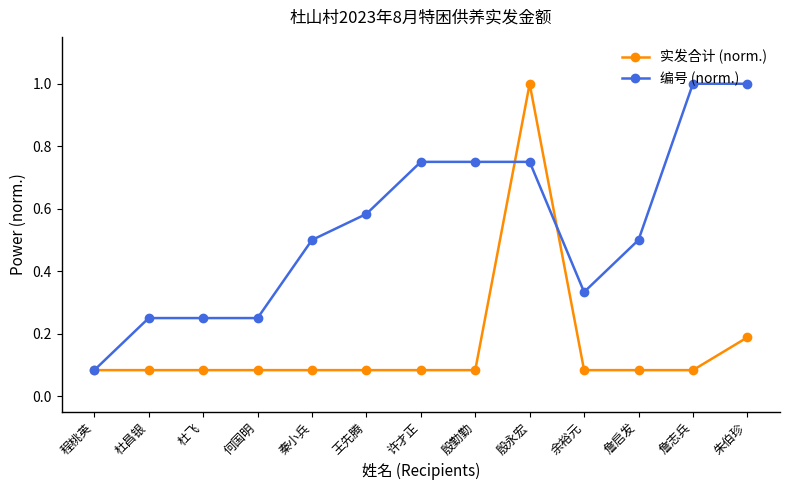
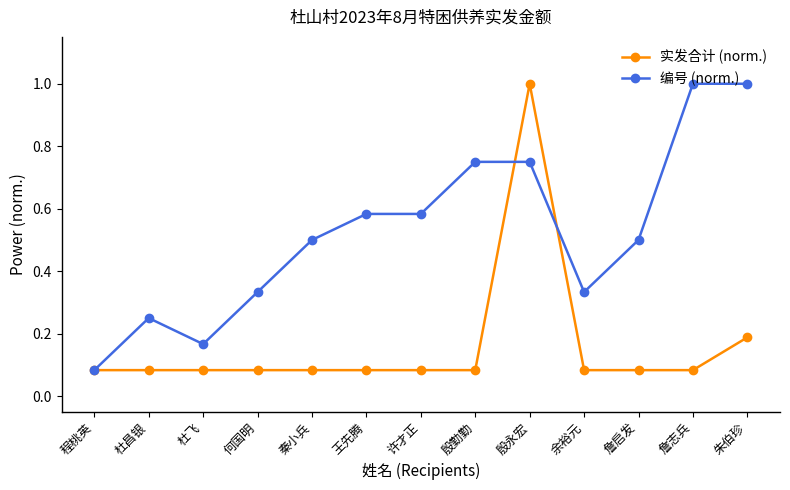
  {
    "实发合计 (norm.)": {
      "杜昌银": 0.08,
      "杜飞": 0.08,
      "何国明": 0.08,
      "秦小兵": 0.08,
      "王先腾": 0.08,
      "许才正": 0.08,
      "殷勤勤": 0.08,
      "殷永宏": 1.00,
      "余裕元": 0.08,
      "詹启发": 0.08,
      "詹志兵": 0.08,
      "朱伯珍": 0.19
    },
    "编号 (norm.)": {
      "杜昌银": 0.25,
-     "杜飞": 0.25,
-     "何国明": 0.25,
+     "杜飞": 0.17,
+     "何国明": 0.33,
      "秦小兵": 0.50,
      "王先腾": 0.58,
-     "许才正": 0.75,
+     "许才正": 0.58,
      "殷勤勤": 0.75,
      "殷永宏": 0.75,
      "余裕元": 0.33,
      "詹启发": 0.50,
      "詹志兵": 1.00,
      "朱伯珍": 1.00
    }
  }
